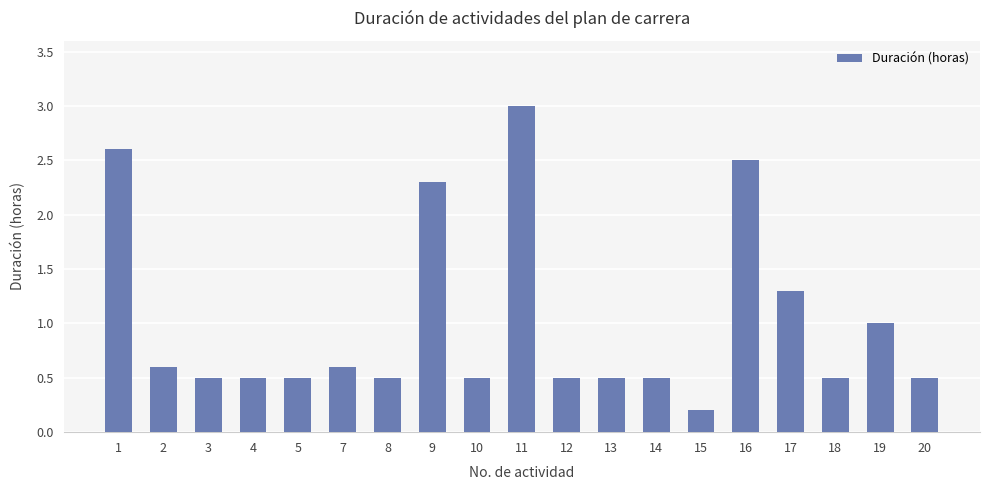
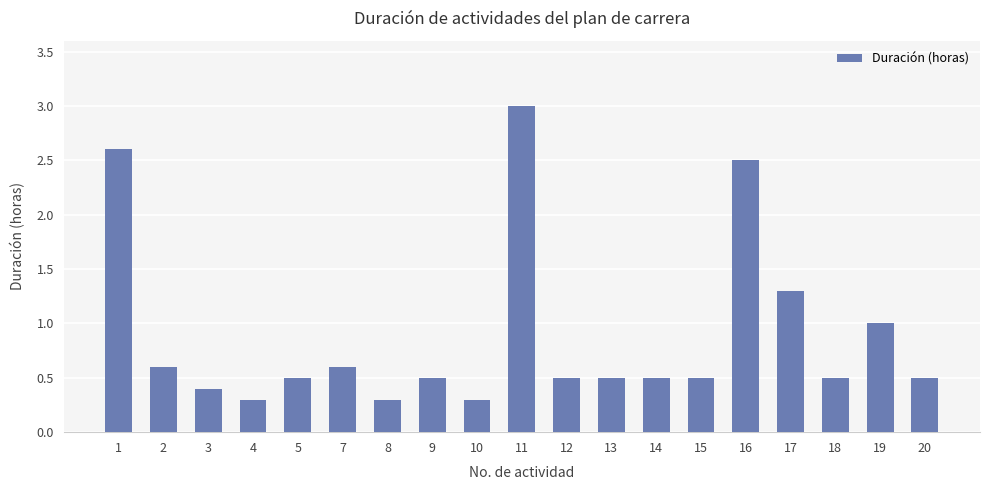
  {
    "1": 2.6,
    "2": 0.6,
-   "3": 0.5,
-   "4": 0.5,
+   "3": 0.4,
+   "4": 0.3,
    "5": 0.5,
    "7": 0.6,
-   "8": 0.5,
-   "9": 2.3,
-   "10": 0.5,
+   "8": 0.3,
+   "9": 0.5,
+   "10": 0.3,
    "11": 3.0,
    "12": 0.5,
    "13": 0.5,
    "14": 0.5,
-   "15": 0.2,
+   "15": 0.5,
    "16": 2.5,
    "17": 1.3,
    "18": 0.5,
    "19": 1.0,
    "20": 0.5
  }
